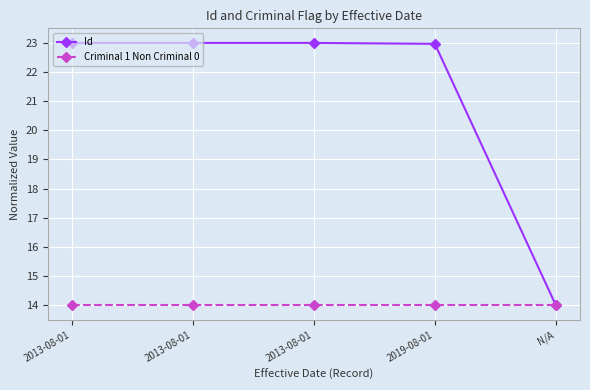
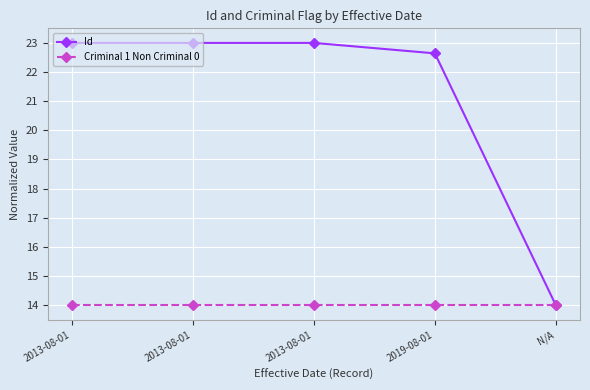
  {
    "Id": {
-     "2019-08-01": 23.0
+     "2019-08-01": 22.6
    },
    "Criminal 1 Non Criminal 0": {
      "2019-08-01": 14.0
    }
  }
